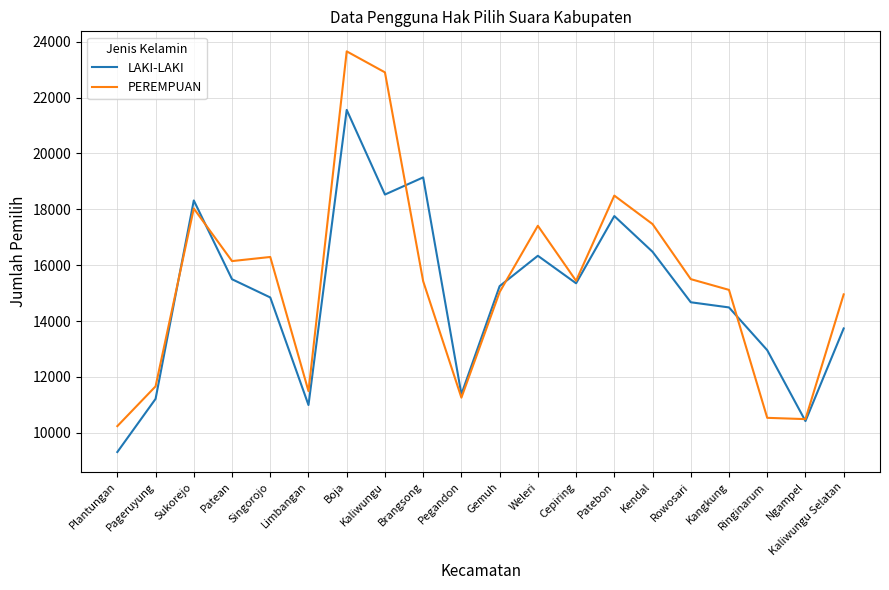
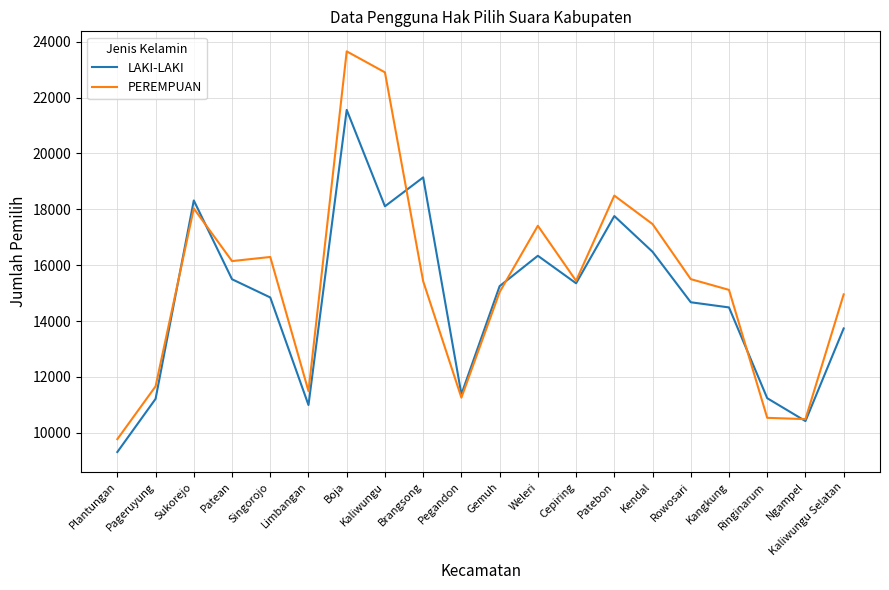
  {
    "LAKI-LAKI": {
      "Plantungan": 9300,
      "Pageruyung": 11200,
      "Sukorejo": 18300,
      "Patean": 15500,
      "Singorojo": 14800,
      "Limbangan": 11000,
      "Boja": 21600,
-     "Kaliwungu": 18500,
+     "Kaliwungu": 18100,
      "Brangsong": 19100,
      "Pegandon": 11400,
      "Gemuh": 15300,
      "Weleri": 16300,
      "Patebon": 17800,
      "Kendal": 16500,
      "Rowosari": 14700,
      "Kangkung": 14500,
-     "Ringinarum": 13000,
+     "Ringinarum": 11200,
      "Kaliwungu Selatan": 13700
    },
    "PEREMPUAN": {
-     "Plantungan": 10200,
+     "Plantungan": 9800,
      "Pageruyung": 11700,
      "Sukorejo": 18000,
      "Patean": 16100,
      "Singorojo": 16300,
      "Limbangan": 11500,
      "Boja": 23700,
      "Kaliwungu": 22900,
      "Brangsong": 15400,
      "Pegandon": 11300,
      "Gemuh": 15000,
      "Weleri": 17400,
      "Patebon": 18500,
      "Kendal": 17500,
      "Rowosari": 15500,
      "Kangkung": 15100,
      "Ringinarum": 10500,
      "Kaliwungu Selatan": 15000
    }
  }
